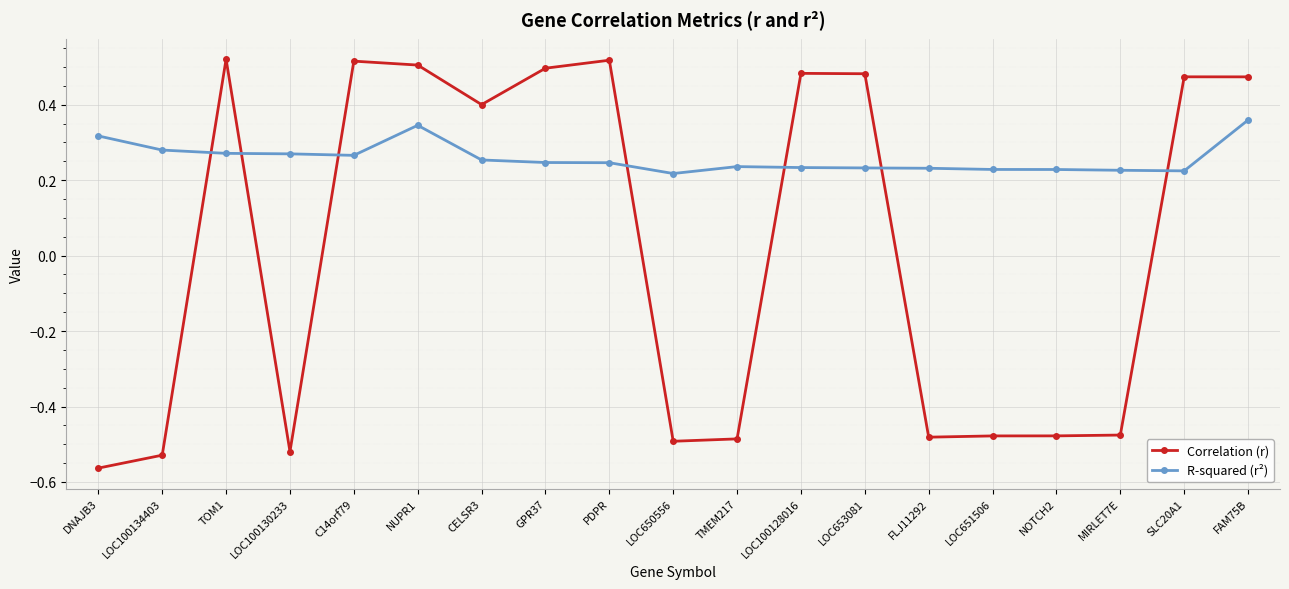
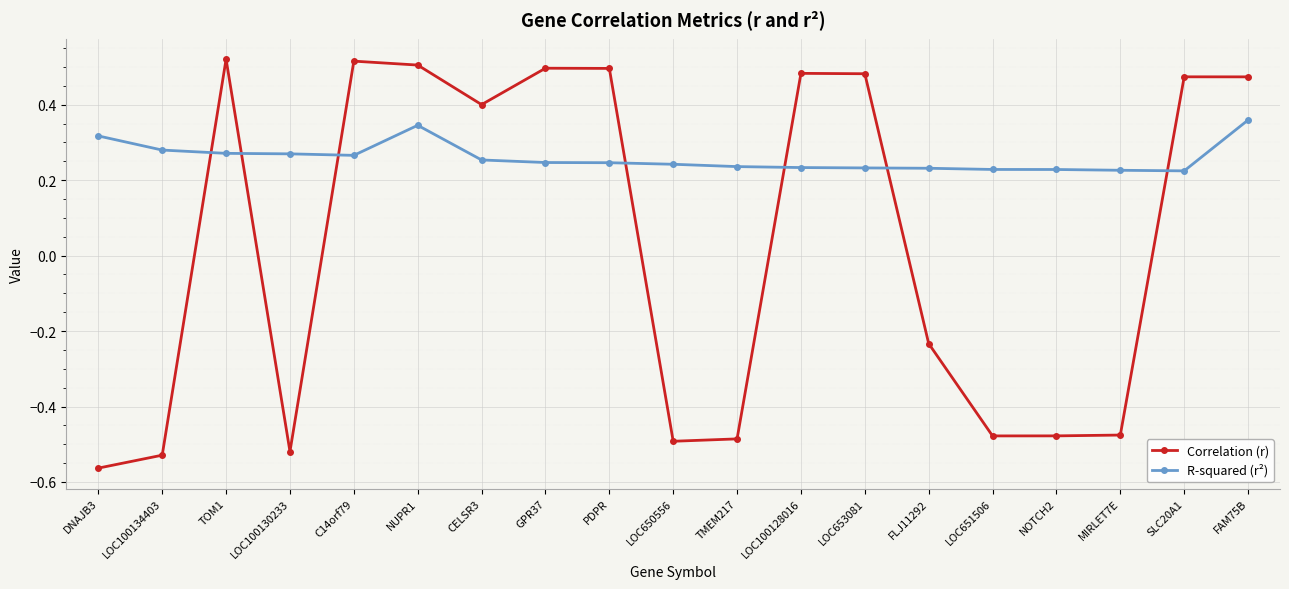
  {
    "Correlation (r)": {
      "DNAJB3": -0.56,
      "LOC100134403": -0.53,
      "TOM1": 0.52,
      "LOC100130233": -0.52,
      "C14orf79": 0.52,
      "NUPR1": 0.51,
      "CELSR3": 0.40,
      "GPR37": 0.50,
-     "PDPR": 0.52,
+     "PDPR": 0.50,
      "LOC650556": -0.49,
      "TMEM217": -0.49,
      "LOC100128016": 0.48,
      "LOC653081": 0.48,
-     "FLJ11292": -0.48,
+     "FLJ11292": -0.23,
      "LOC651506": -0.48,
      "NOTCH2": -0.48,
      "MIRLET7E": -0.48,
      "SLC20A1": 0.47,
      "FAM75B": 0.47
    },
    "R-squared (r²)": {
      "DNAJB3": 0.32,
      "LOC100134403": 0.28,
      "TOM1": 0.27,
      "LOC100130233": 0.27,
      "C14orf79": 0.27,
      "NUPR1": 0.35,
      "CELSR3": 0.25,
      "GPR37": 0.25,
      "PDPR": 0.25,
-     "LOC650556": 0.22,
+     "LOC650556": 0.24,
      "TMEM217": 0.24,
      "LOC100128016": 0.23,
      "LOC653081": 0.23,
      "FLJ11292": 0.23,
      "LOC651506": 0.23,
      "NOTCH2": 0.23,
      "MIRLET7E": 0.23,
      "SLC20A1": 0.22,
      "FAM75B": 0.36
    }
  }
